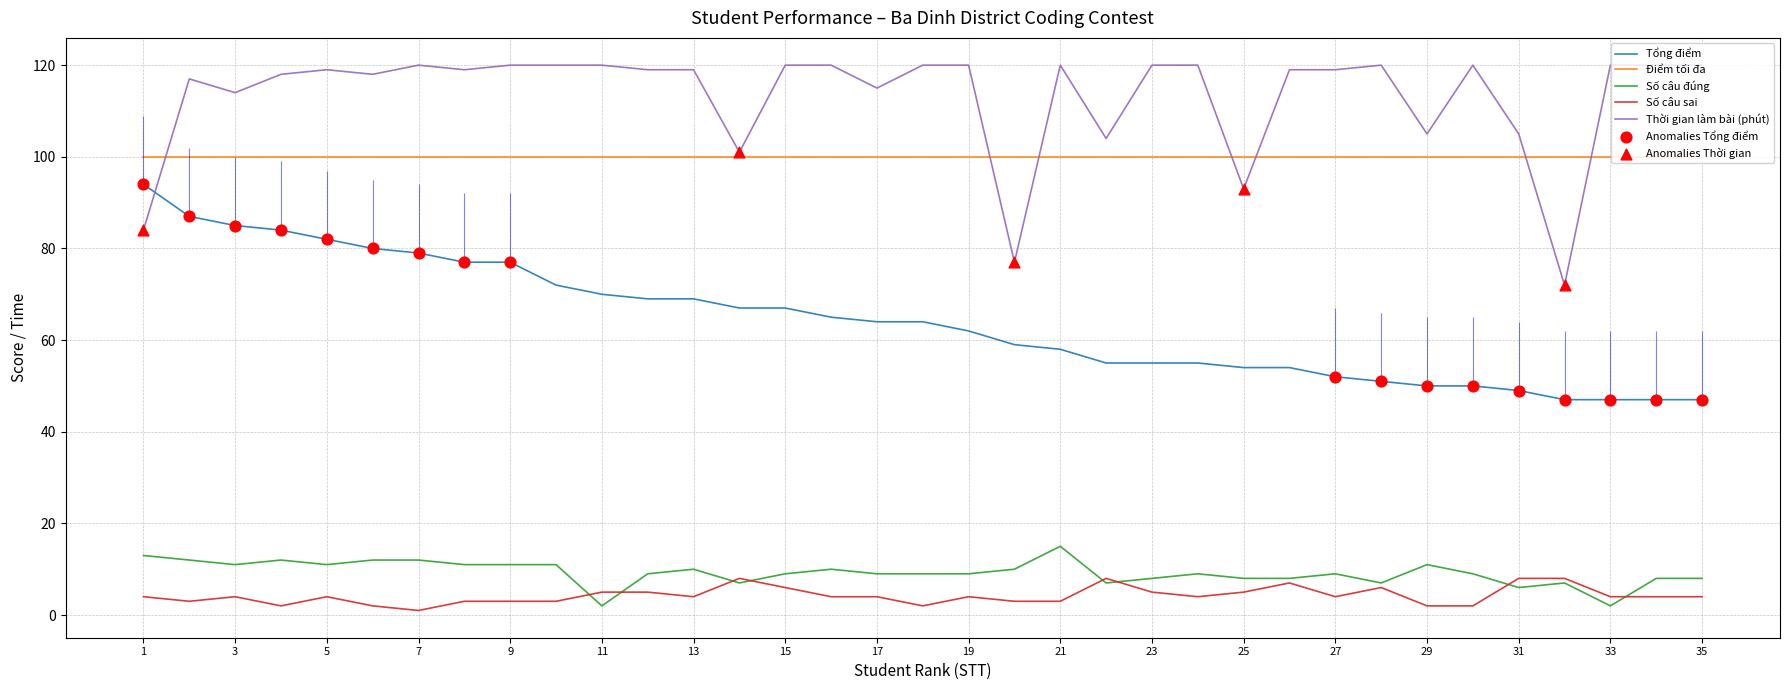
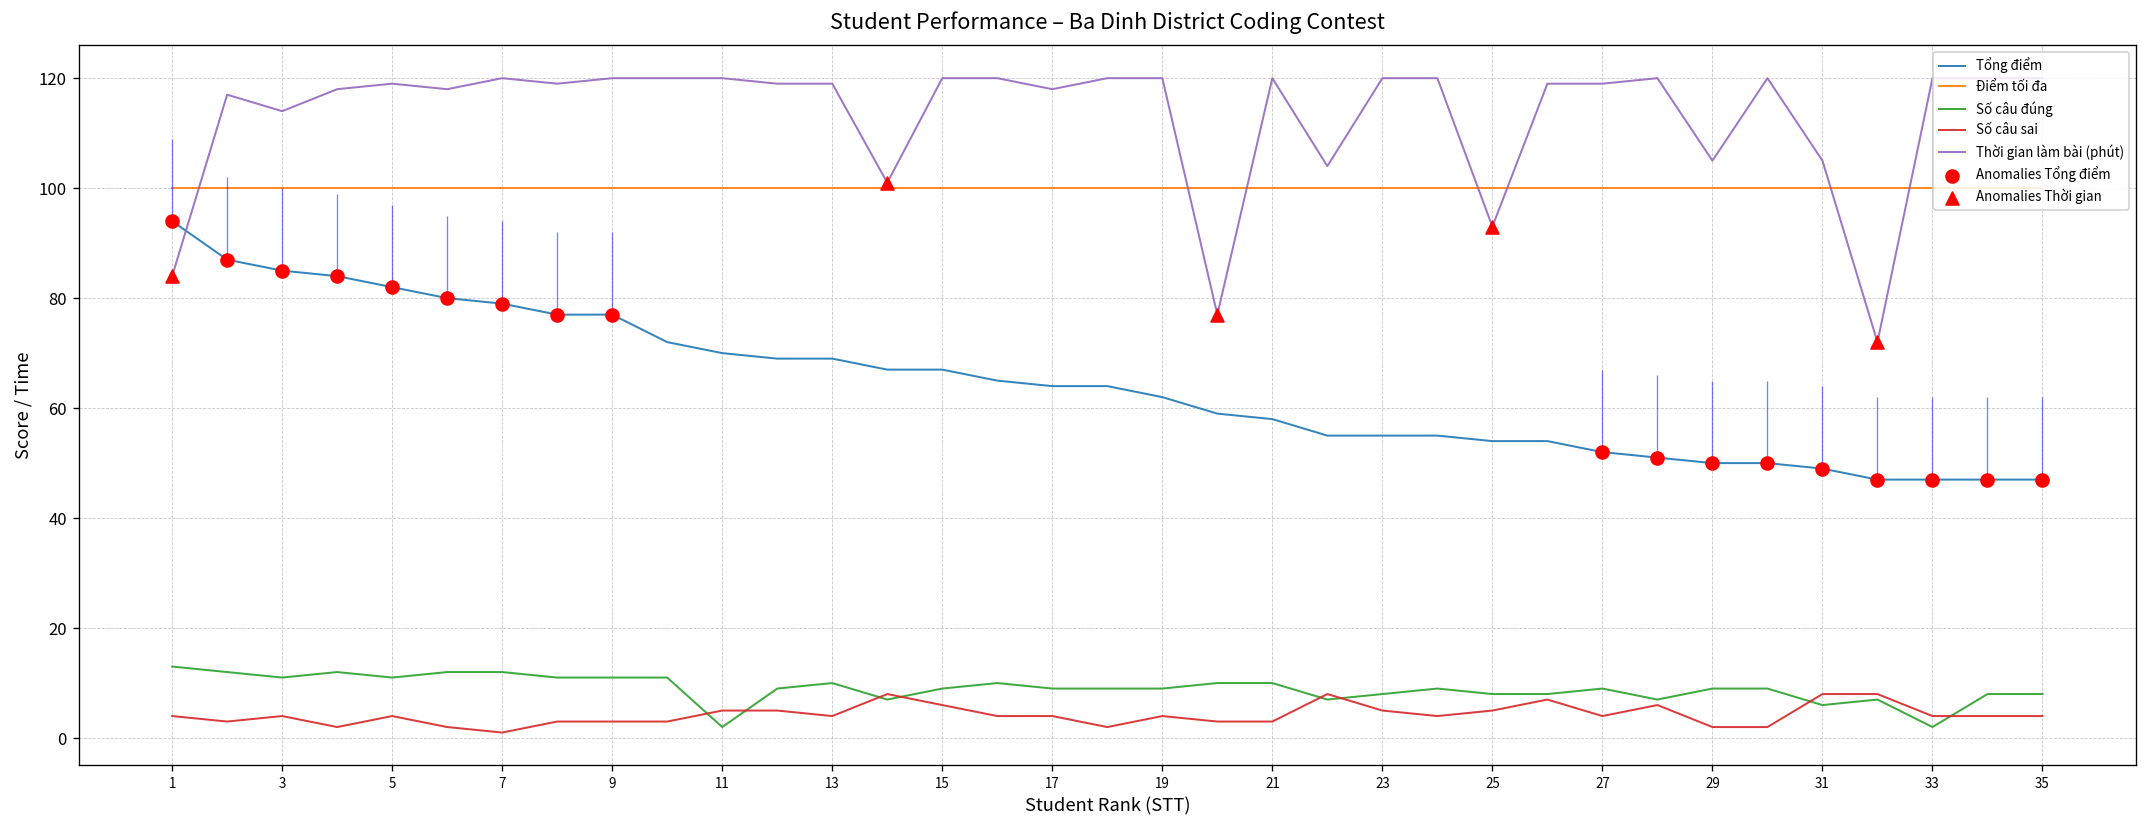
  {
    "Tổng điểm": {
      "11": 70,
      "13": 69,
      "15": 67,
      "17": 64,
      "19": 62,
      "21": 58,
      "23": 55,
      "25": 54
    },
    "Điểm tối đa": {
      "1": 100,
      "3": 100,
      "5": 100,
      "7": 100,
      "9": 100,
      "11": 100,
      "13": 100,
      "15": 100,
      "17": 100,
      "19": 100,
      "21": 100,
      "23": 100,
      "25": 100,
      "27": 100,
      "29": 100,
      "31": 100,
      "33": 100
    },
    "Số câu đúng": {
      "1": 13,
      "3": 11,
      "5": 11,
      "7": 12,
      "9": 11,
      "11": 2,
      "13": 10,
      "15": 9,
      "17": 9,
      "19": 9,
-     "21": 15,
+     "21": 10,
      "23": 8,
      "25": 8,
      "27": 9,
-     "29": 11,
+     "29": 9,
      "31": 6,
      "33": 2,
      "35": 8
    },
    "Số câu sai": {
      "1": 4,
      "3": 4,
      "5": 4,
      "7": 1,
      "9": 3,
      "11": 5,
      "13": 4,
      "15": 6,
      "17": 4,
      "19": 4,
      "21": 3,
      "23": 5,
      "25": 5,
      "27": 4,
      "29": 2,
      "31": 8,
      "33": 4,
      "35": 4
    },
    "Thời gian làm bài (phút)": {
      "3": 114,
      "5": 119,
      "7": 120,
      "9": 120,
      "11": 120,
      "13": 119,
      "15": 120,
-     "17": 115,
+     "17": 118,
      "19": 120,
      "21": 120,
      "23": 120,
      "27": 119,
      "29": 105,
      "31": 105,
      "33": 120
    }
  }
